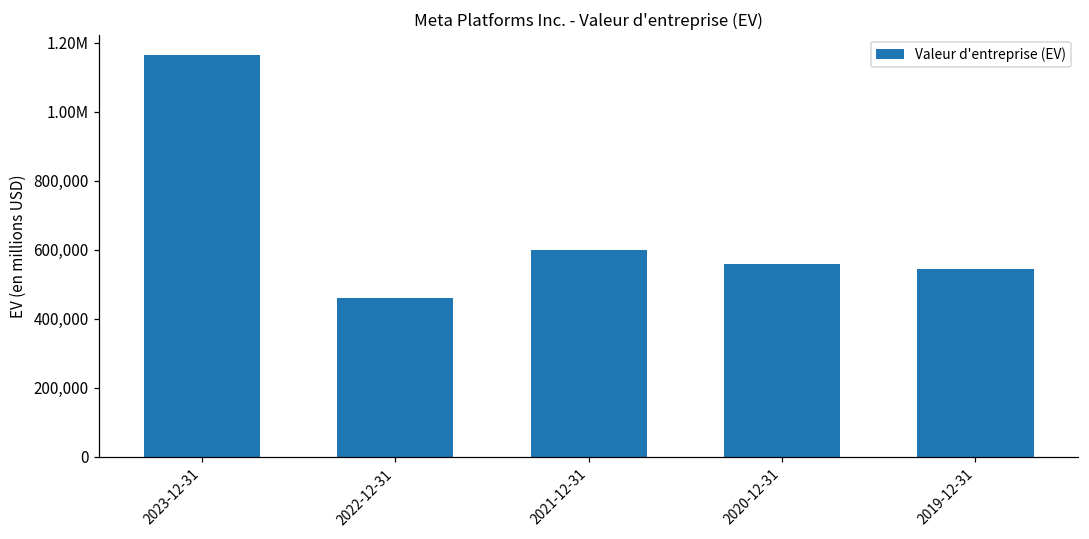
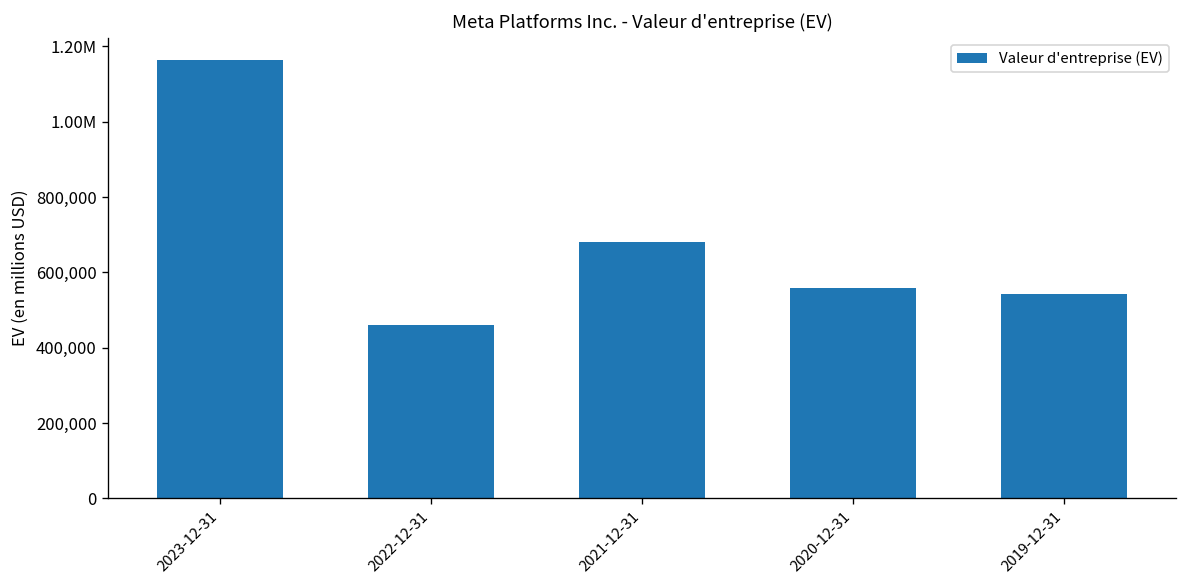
  {
    "2023-12-31": "1,160,000",
    "2022-12-31": "460,000",
-   "2021-12-31": "600,000",
+   "2021-12-31": "680,000",
    "2020-12-31": "560,000",
    "2019-12-31": "540,000"
  }
